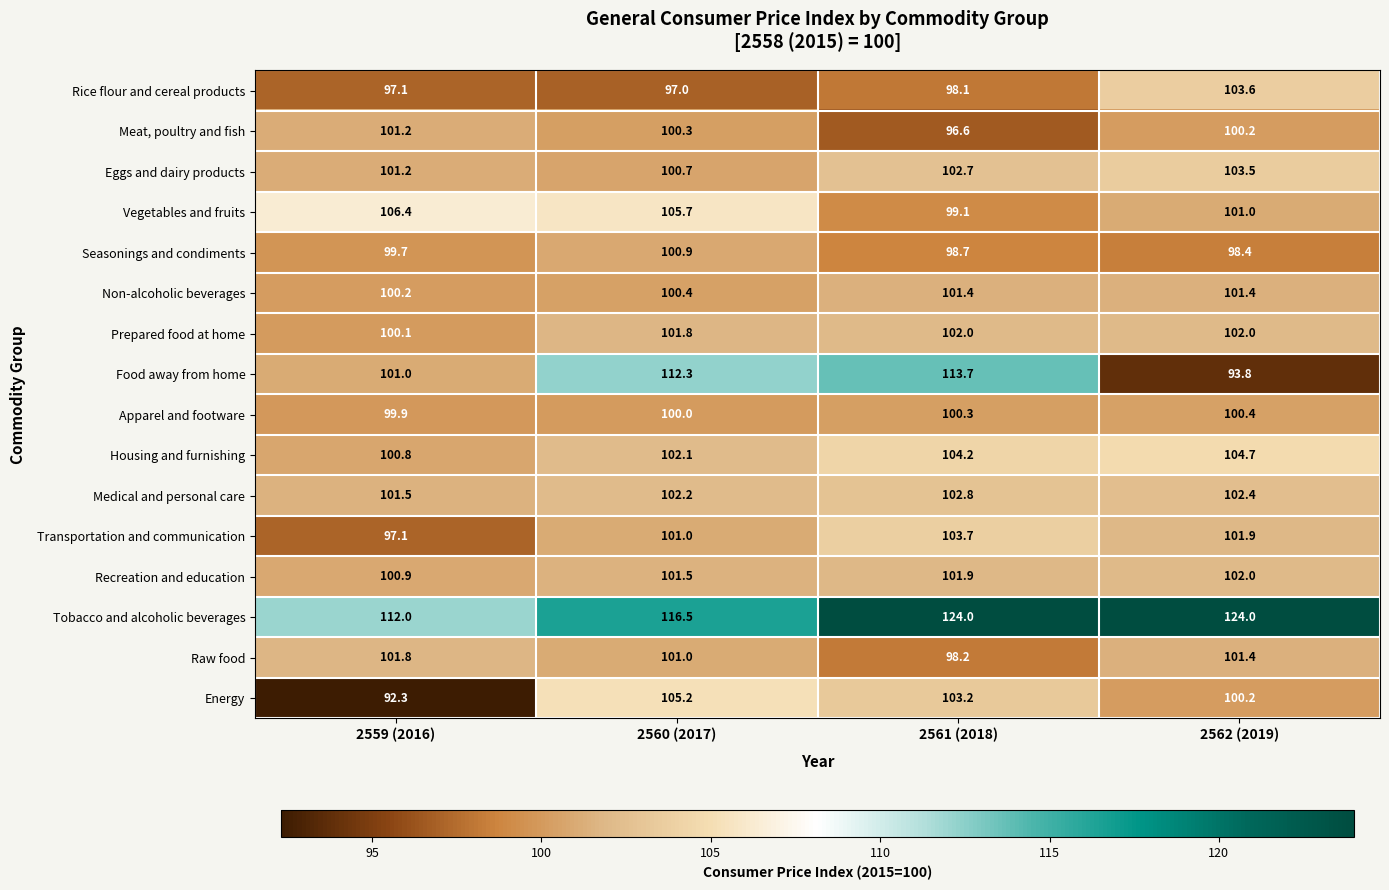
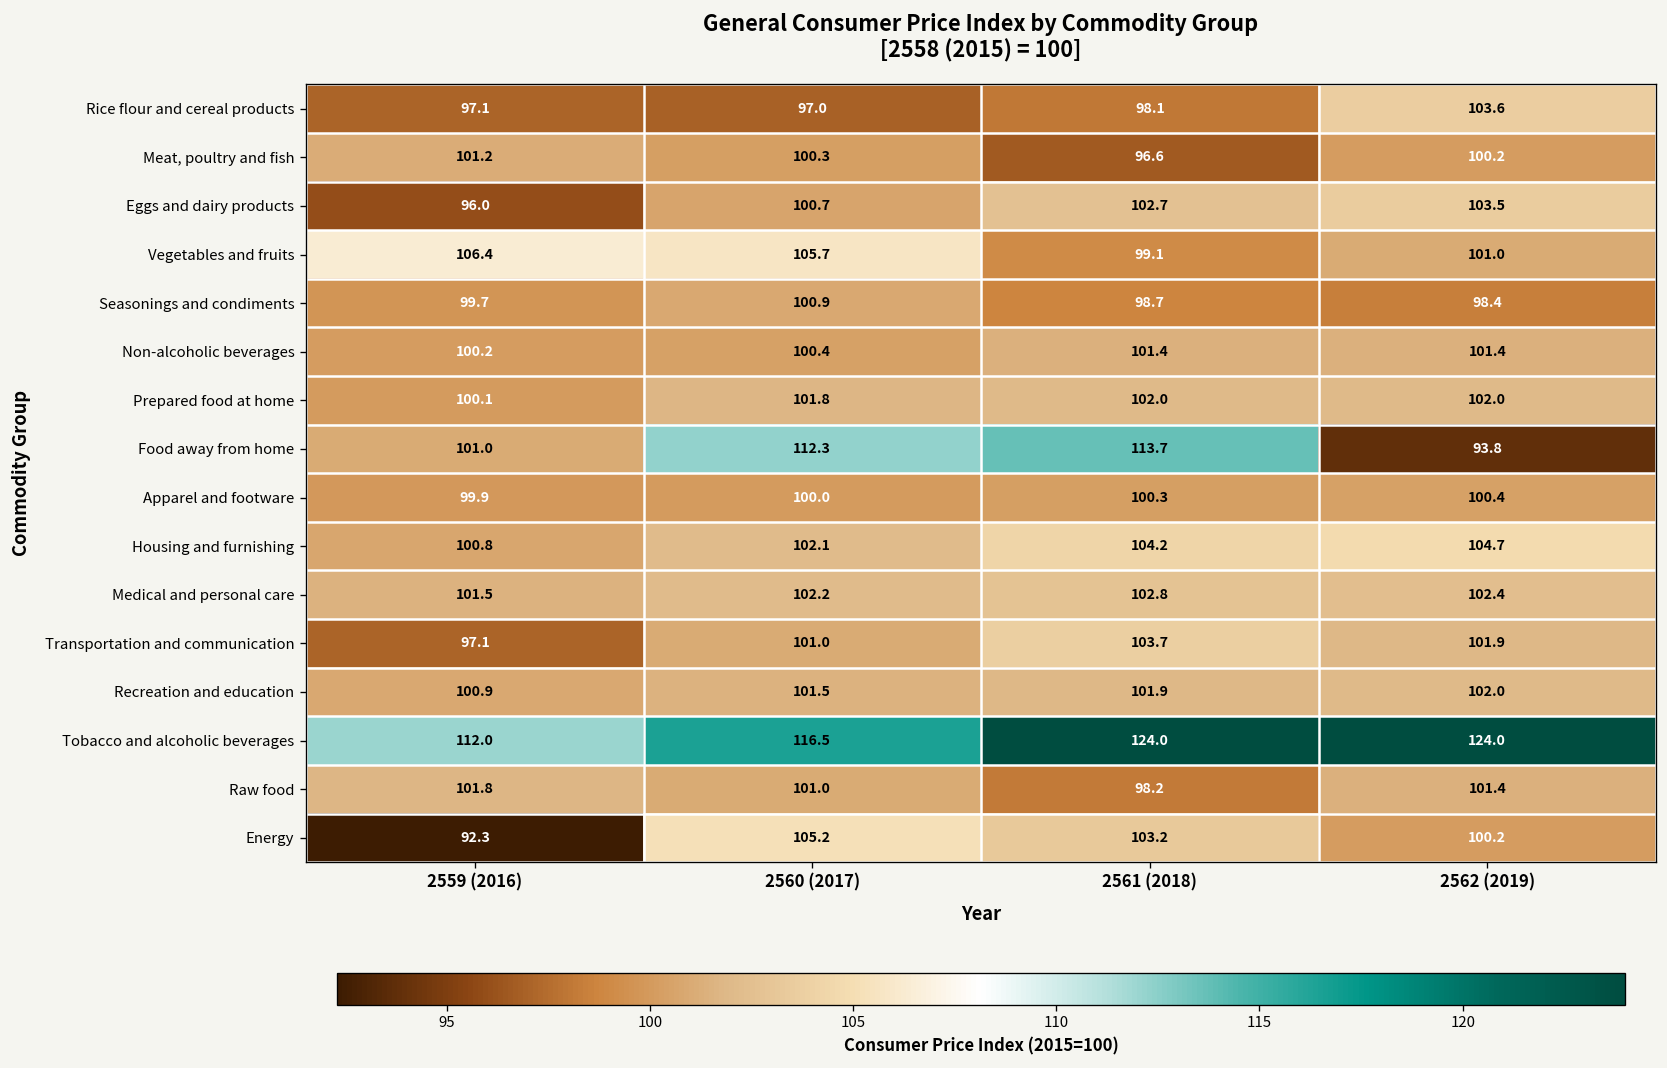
  {
    "Rice flour and cereal products": {
      "2559 (2016)": 97.1,
      "2560 (2017)": 97.0,
      "2561 (2018)": 98.1,
      "2562 (2019)": 103.6
    },
    "Meat, poultry and fish": {
      "2559 (2016)": 101.2,
      "2560 (2017)": 100.3,
      "2561 (2018)": 96.6,
      "2562 (2019)": 100.2
    },
    "Eggs and dairy products": {
-     "2559 (2016)": 101.2,
+     "2559 (2016)": 96.0,
      "2560 (2017)": 100.7,
      "2561 (2018)": 102.7,
      "2562 (2019)": 103.5
    },
    "Vegetables and fruits": {
      "2559 (2016)": 106.4,
      "2560 (2017)": 105.7,
      "2561 (2018)": 99.1,
      "2562 (2019)": 101.0
    },
    "Seasonings and condiments": {
      "2559 (2016)": 99.7,
      "2560 (2017)": 100.9,
      "2561 (2018)": 98.7,
      "2562 (2019)": 98.4
    },
    "Non-alcoholic beverages": {
      "2559 (2016)": 100.2,
      "2560 (2017)": 100.4,
      "2561 (2018)": 101.4,
      "2562 (2019)": 101.4
    },
    "Prepared food at home": {
      "2559 (2016)": 100.1,
      "2560 (2017)": 101.8,
      "2561 (2018)": 102.0,
      "2562 (2019)": 102.0
    },
    "Food away from home": {
      "2559 (2016)": 101.0,
      "2560 (2017)": 112.3,
      "2561 (2018)": 113.7,
      "2562 (2019)": 93.8
    },
    "Apparel and footware": {
      "2559 (2016)": 99.9,
      "2560 (2017)": 100.0,
      "2561 (2018)": 100.3,
      "2562 (2019)": 100.4
    },
    "Housing and furnishing": {
      "2559 (2016)": 100.8,
      "2560 (2017)": 102.1,
      "2561 (2018)": 104.2,
      "2562 (2019)": 104.7
    },
    "Medical and personal care": {
      "2559 (2016)": 101.5,
      "2560 (2017)": 102.2,
      "2561 (2018)": 102.8,
      "2562 (2019)": 102.4
    },
    "Transportation and communication": {
      "2559 (2016)": 97.1,
      "2560 (2017)": 101.0,
      "2561 (2018)": 103.7,
      "2562 (2019)": 101.9
    },
    "Recreation and education": {
      "2559 (2016)": 100.9,
      "2560 (2017)": 101.5,
      "2561 (2018)": 101.9,
      "2562 (2019)": 102.0
    },
    "Tobacco and alcoholic beverages": {
      "2559 (2016)": 112.0,
      "2560 (2017)": 116.5,
      "2561 (2018)": 124.0,
      "2562 (2019)": 124.0
    },
    "Raw food": {
      "2559 (2016)": 101.8,
      "2560 (2017)": 101.0,
      "2561 (2018)": 98.2,
      "2562 (2019)": 101.4
    },
    "Energy": {
      "2559 (2016)": 92.3,
      "2560 (2017)": 105.2,
      "2561 (2018)": 103.2,
      "2562 (2019)": 100.2
    }
  }
